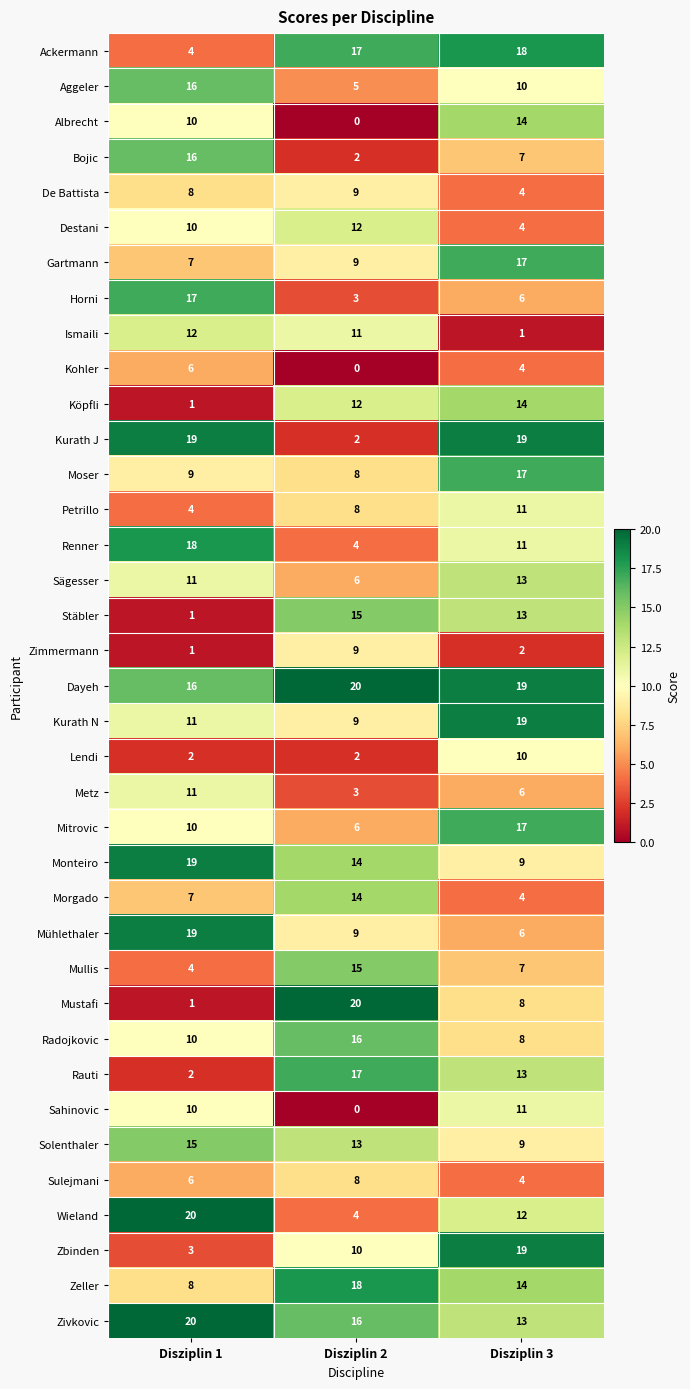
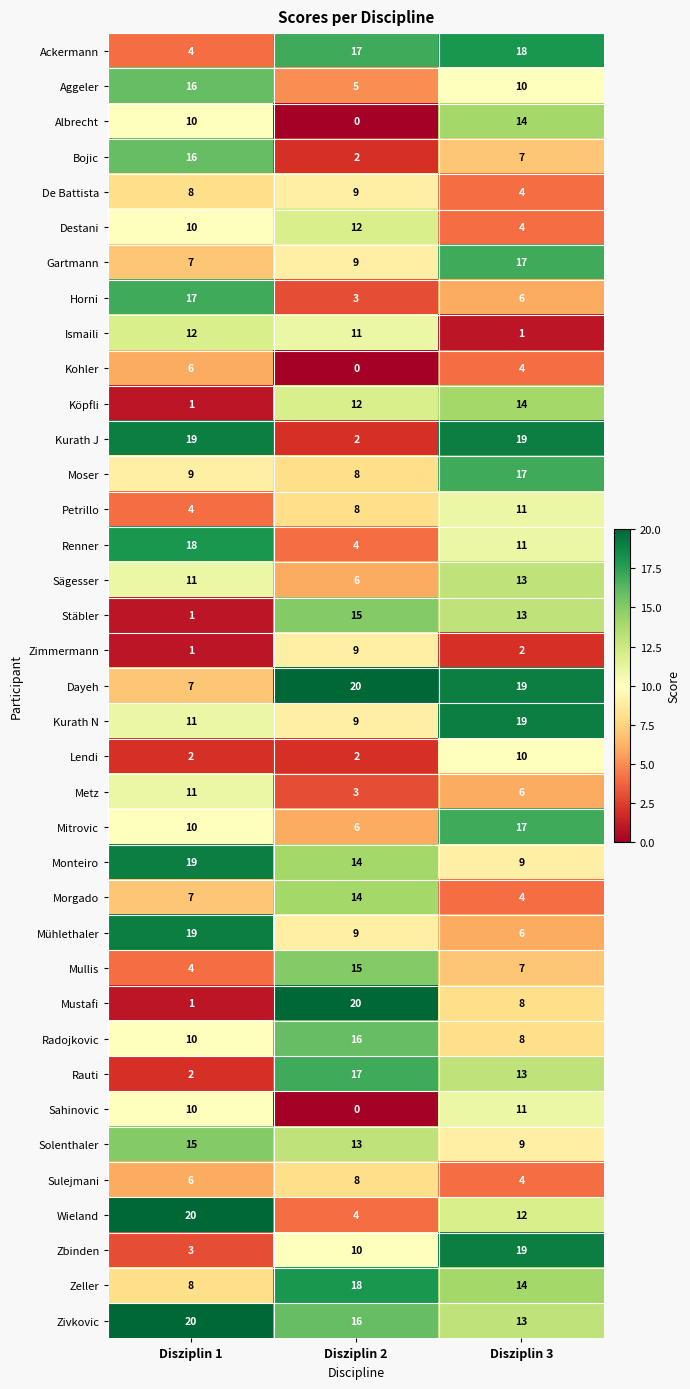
  {
    "Ackermann": {
      "Disziplin 1": 4,
      "Disziplin 2": 17,
      "Disziplin 3": 18
    },
    "Aggeler": {
      "Disziplin 1": 16,
      "Disziplin 2": 5,
      "Disziplin 3": 10
    },
    "Albrecht": {
      "Disziplin 1": 10,
      "Disziplin 2": 0,
      "Disziplin 3": 14
    },
    "Bojic": {
      "Disziplin 1": 16,
      "Disziplin 2": 2,
      "Disziplin 3": 7
    },
    "De Battista": {
      "Disziplin 1": 8,
      "Disziplin 2": 9,
      "Disziplin 3": 4
    },
    "Destani": {
      "Disziplin 1": 10,
      "Disziplin 2": 12,
      "Disziplin 3": 4
    },
    "Gartmann": {
      "Disziplin 1": 7,
      "Disziplin 2": 9,
      "Disziplin 3": 17
    },
    "Horni": {
      "Disziplin 1": 17,
      "Disziplin 2": 3,
      "Disziplin 3": 6
    },
    "Ismaili": {
      "Disziplin 1": 12,
      "Disziplin 2": 11,
      "Disziplin 3": 1
    },
    "Kohler": {
      "Disziplin 1": 6,
      "Disziplin 2": 0,
      "Disziplin 3": 4
    },
    "Köpfli": {
      "Disziplin 1": 1,
      "Disziplin 2": 12,
      "Disziplin 3": 14
    },
    "Kurath J": {
      "Disziplin 1": 19,
      "Disziplin 2": 2,
      "Disziplin 3": 19
    },
    "Moser": {
      "Disziplin 1": 9,
      "Disziplin 2": 8,
      "Disziplin 3": 17
    },
    "Petrillo": {
      "Disziplin 1": 4,
      "Disziplin 2": 8,
      "Disziplin 3": 11
    },
    "Renner": {
      "Disziplin 1": 18,
      "Disziplin 2": 4,
      "Disziplin 3": 11
    },
    "Sägesser": {
      "Disziplin 1": 11,
      "Disziplin 2": 6,
      "Disziplin 3": 13
    },
    "Stäbler": {
      "Disziplin 1": 1,
      "Disziplin 2": 15,
      "Disziplin 3": 13
    },
    "Zimmermann": {
      "Disziplin 1": 1,
      "Disziplin 2": 9,
      "Disziplin 3": 2
    },
    "Dayeh": {
-     "Disziplin 1": 16,
+     "Disziplin 1": 7,
      "Disziplin 2": 20,
      "Disziplin 3": 19
    },
    "Kurath N": {
      "Disziplin 1": 11,
      "Disziplin 2": 9,
      "Disziplin 3": 19
    },
    "Lendi": {
      "Disziplin 1": 2,
      "Disziplin 2": 2,
      "Disziplin 3": 10
    },
    "Metz": {
      "Disziplin 1": 11,
      "Disziplin 2": 3,
      "Disziplin 3": 6
    },
    "Mitrovic": {
      "Disziplin 1": 10,
      "Disziplin 2": 6,
      "Disziplin 3": 17
    },
    "Monteiro": {
      "Disziplin 1": 19,
      "Disziplin 2": 14,
      "Disziplin 3": 9
    },
    "Morgado": {
      "Disziplin 1": 7,
      "Disziplin 2": 14,
      "Disziplin 3": 4
    },
    "Mühlethaler": {
      "Disziplin 1": 19,
      "Disziplin 2": 9,
      "Disziplin 3": 6
    },
    "Mullis": {
      "Disziplin 1": 4,
      "Disziplin 2": 15,
      "Disziplin 3": 7
    },
    "Mustafi": {
      "Disziplin 1": 1,
      "Disziplin 2": 20,
      "Disziplin 3": 8
    },
    "Radojkovic": {
      "Disziplin 1": 10,
      "Disziplin 2": 16,
      "Disziplin 3": 8
    },
    "Rauti": {
      "Disziplin 1": 2,
      "Disziplin 2": 17,
      "Disziplin 3": 13
    },
    "Sahinovic": {
      "Disziplin 1": 10,
      "Disziplin 2": 0,
      "Disziplin 3": 11
    },
    "Solenthaler": {
      "Disziplin 1": 15,
      "Disziplin 2": 13,
      "Disziplin 3": 9
    },
    "Sulejmani": {
      "Disziplin 1": 6,
      "Disziplin 2": 8,
      "Disziplin 3": 4
    },
    "Wieland": {
      "Disziplin 1": 20,
      "Disziplin 2": 4,
      "Disziplin 3": 12
    },
    "Zbinden": {
      "Disziplin 1": 3,
      "Disziplin 2": 10,
      "Disziplin 3": 19
    },
    "Zeller": {
      "Disziplin 1": 8,
      "Disziplin 2": 18,
      "Disziplin 3": 14
    },
    "Zivkovic": {
      "Disziplin 1": 20,
      "Disziplin 2": 16,
      "Disziplin 3": 13
    }
  }
